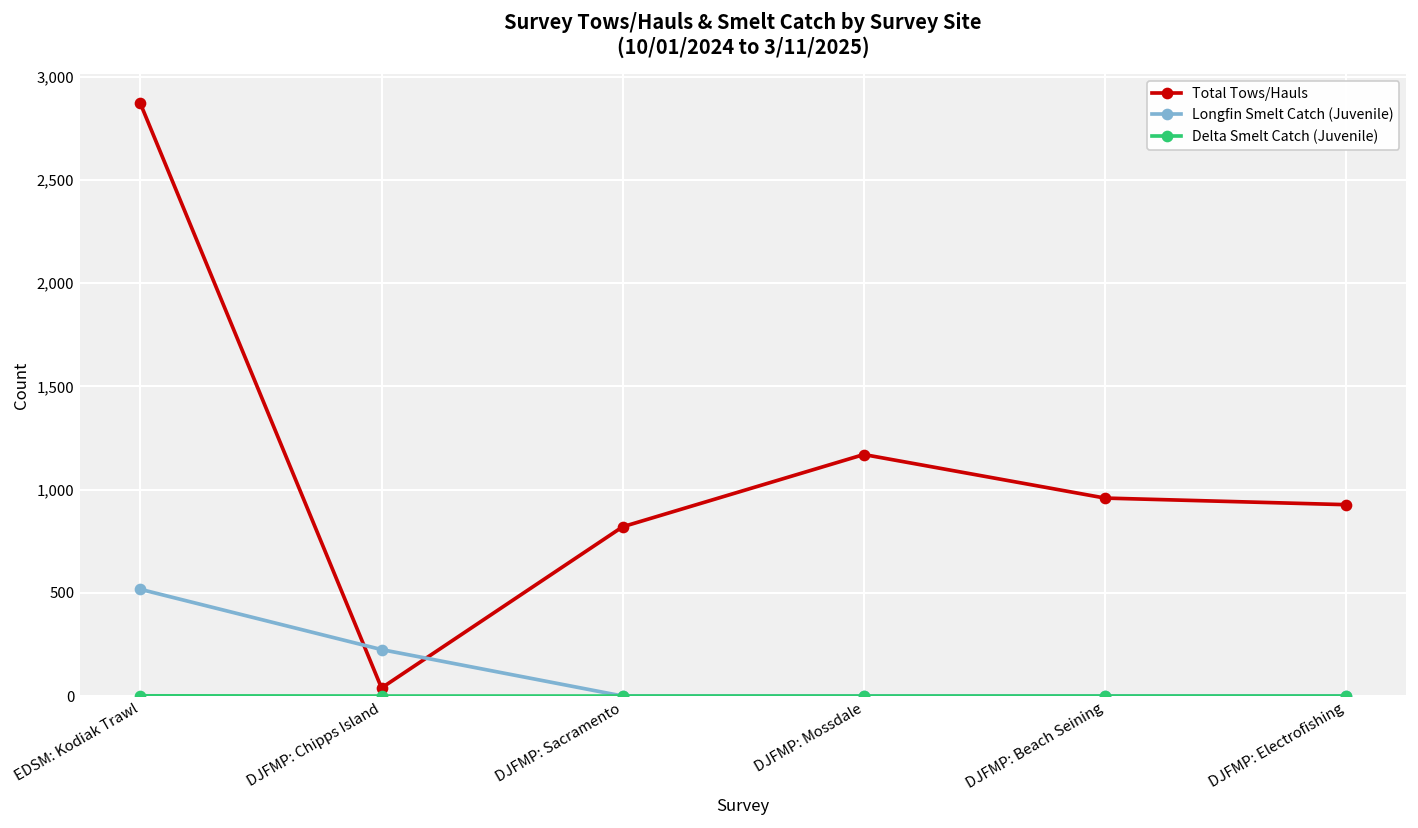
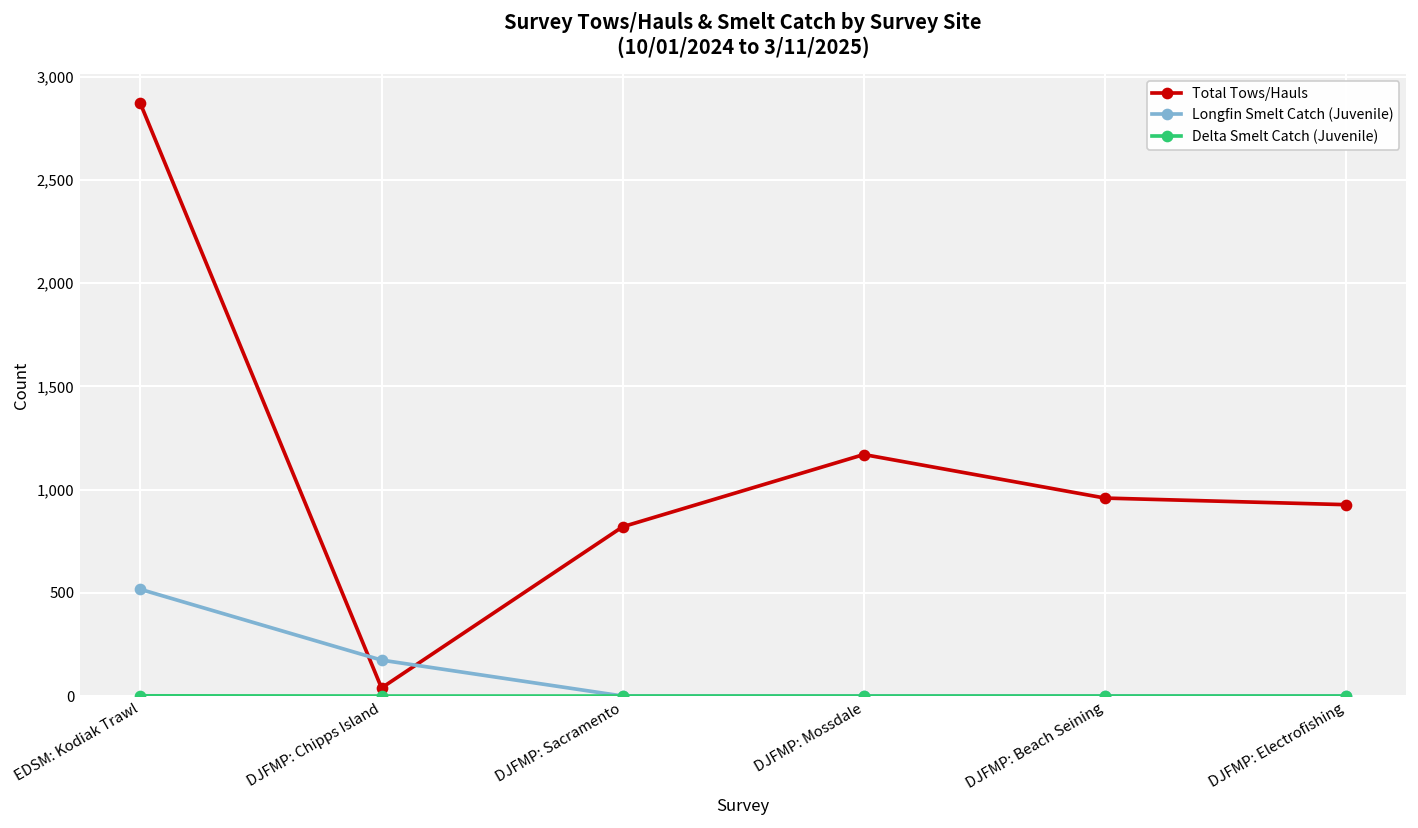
  {
    "Total Tows/Hauls": {
      "EDSM: Kodiak Trawl": "2,870",
      "DJFMP: Chipps Island": "40",
      "DJFMP: Sacramento": "820",
      "DJFMP: Mossdale": "1,170",
      "DJFMP: Beach Seining": "960",
      "DJFMP: Electrofishing": "930"
    },
    "Longfin Smelt Catch (Juvenile)": {
      "EDSM: Kodiak Trawl": "520",
-     "DJFMP: Chipps Island": "230"
+     "DJFMP: Chipps Island": "170"
    },
    "Delta Smelt Catch (Juvenile)": {
      "EDSM: Kodiak Trawl": "0",
      "DJFMP: Chipps Island": "0"
    }
  }
